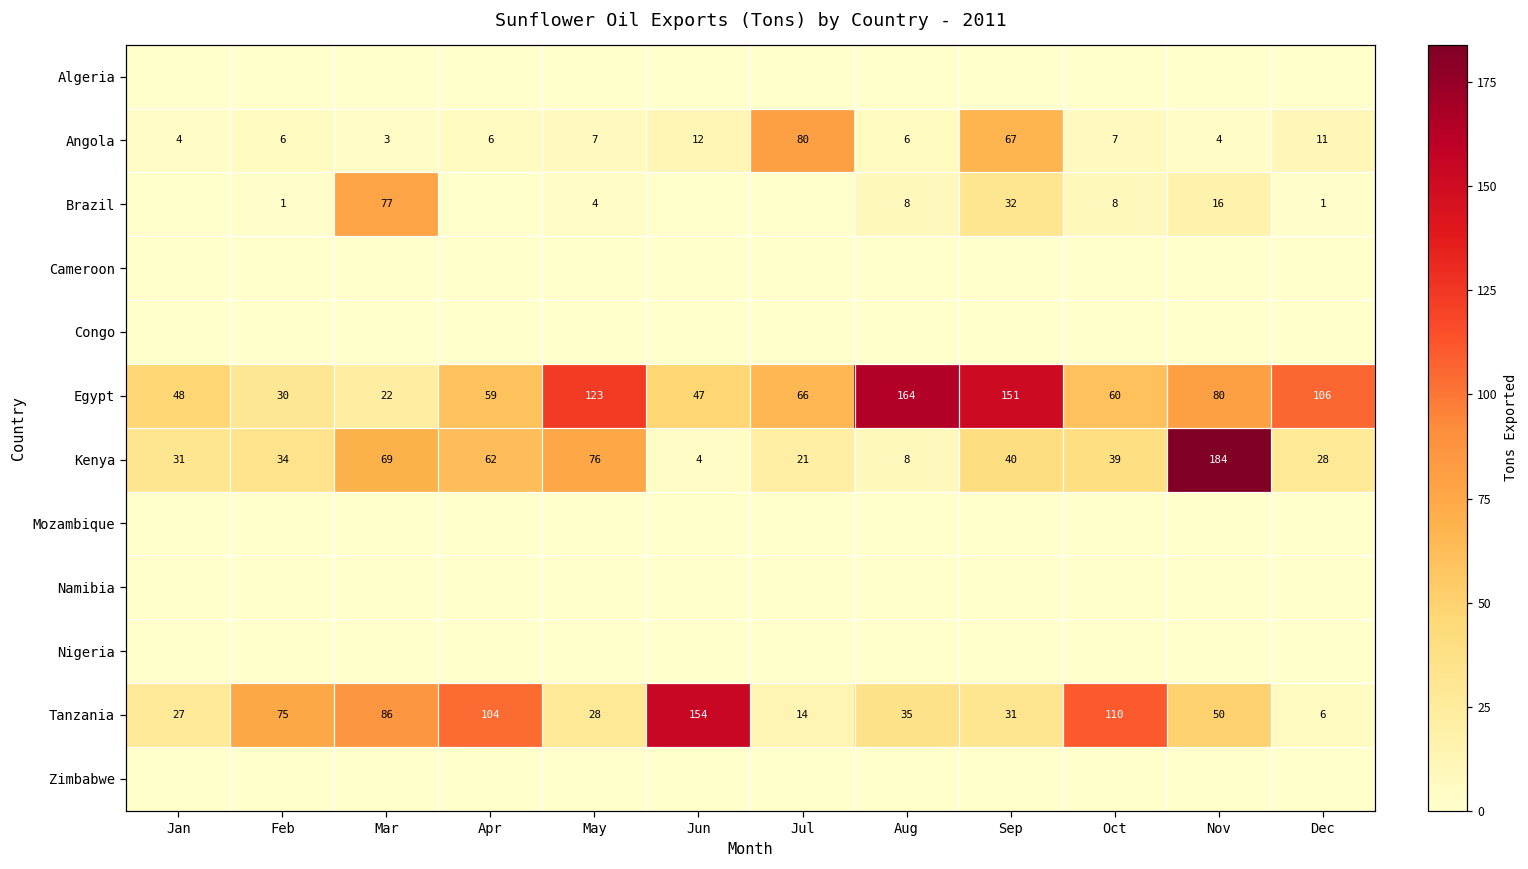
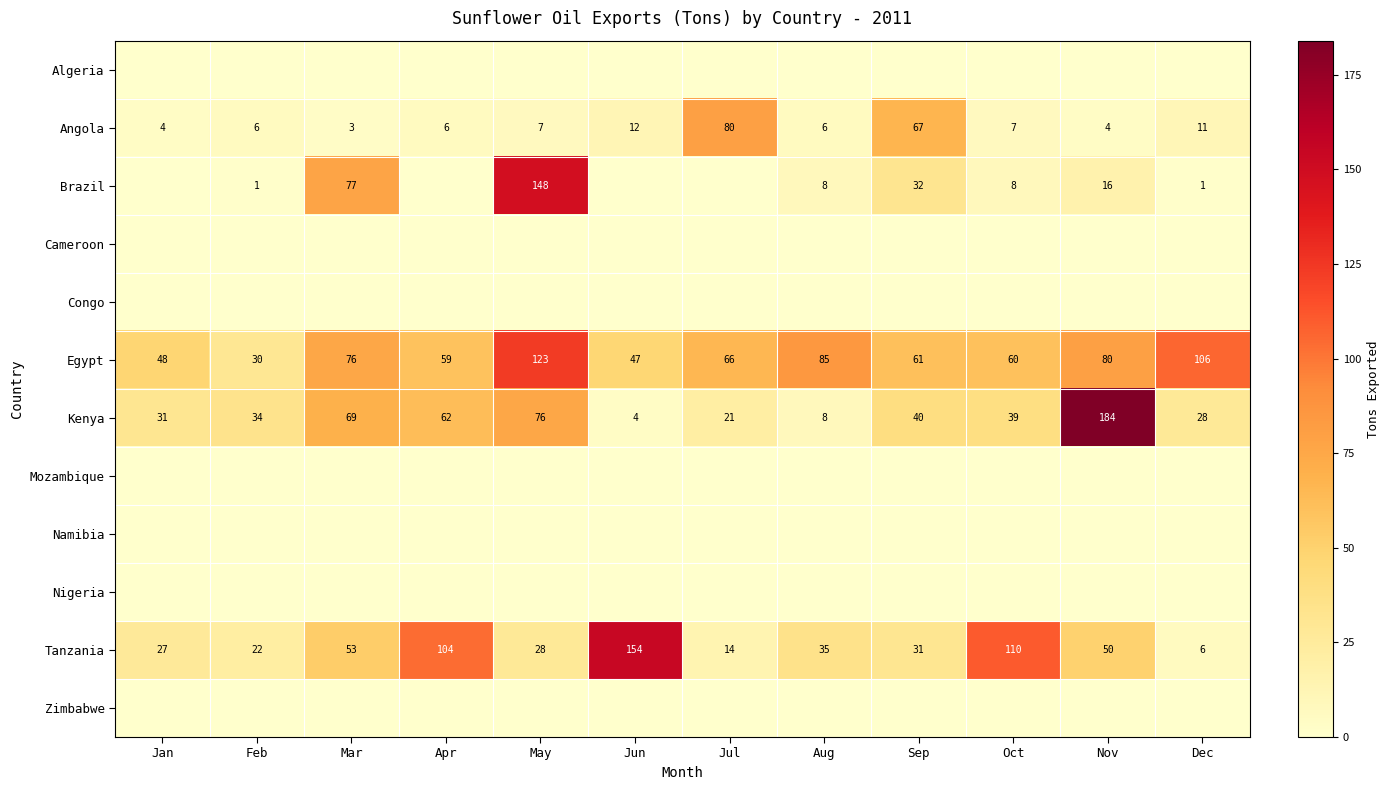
  {
    "Angola": {
      "Jan": 4,
      "Feb": 6,
      "Mar": 3,
      "Apr": 6,
      "May": 7,
      "Jun": 12,
      "Jul": 80,
      "Aug": 6,
      "Sep": 67,
      "Oct": 7,
      "Nov": 4,
      "Dec": 11
    },
    "Brazil": {
      "Feb": 1,
      "Mar": 77,
-     "May": 4,
+     "May": 148,
      "Aug": 8,
      "Sep": 32,
      "Oct": 8,
      "Nov": 16,
      "Dec": 1
    },
    "Egypt": {
      "Jan": 48,
      "Feb": 30,
-     "Mar": 22,
+     "Mar": 76,
      "Apr": 59,
      "May": 123,
      "Jun": 47,
      "Jul": 66,
-     "Aug": 164,
-     "Sep": 151,
+     "Aug": 85,
+     "Sep": 61,
      "Oct": 60,
      "Nov": 80,
      "Dec": 106
    },
    "Kenya": {
      "Jan": 31,
      "Feb": 34,
      "Mar": 69,
      "Apr": 62,
      "May": 76,
      "Jun": 4,
      "Jul": 21,
      "Aug": 8,
      "Sep": 40,
      "Oct": 39,
      "Nov": 184,
      "Dec": 28
    },
    "Tanzania": {
      "Jan": 27,
-     "Feb": 75,
-     "Mar": 86,
+     "Feb": 22,
+     "Mar": 53,
      "Apr": 104,
      "May": 28,
      "Jun": 154,
      "Jul": 14,
      "Aug": 35,
      "Sep": 31,
      "Oct": 110,
      "Nov": 50,
      "Dec": 6
    }
  }
